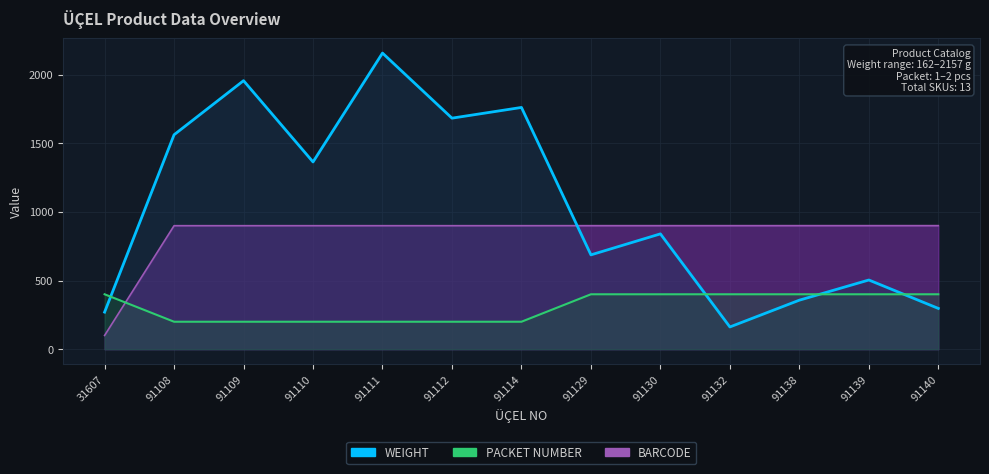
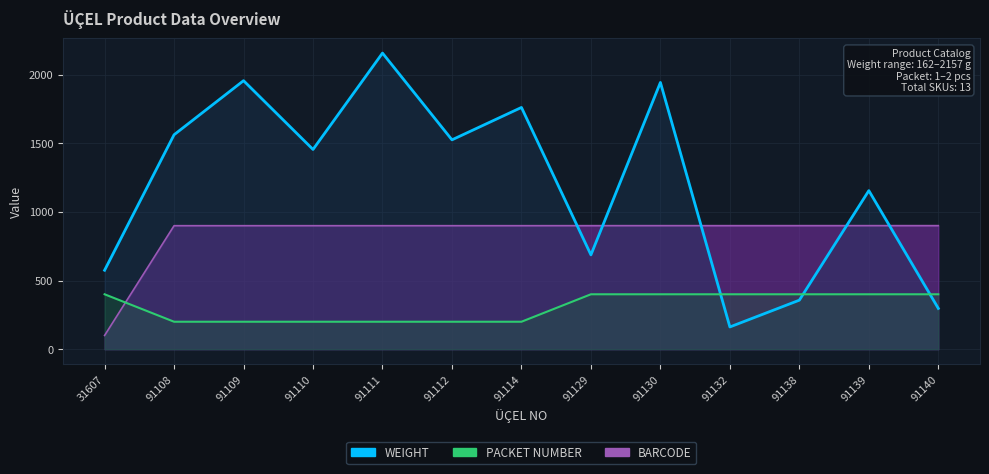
  {
    "WEIGHT": {
-     "31607": 270,
+     "31607": 580,
      "91108": 1560,
      "91109": 1960,
-     "91110": 1360,
+     "91110": 1460,
      "91111": 2160,
-     "91112": 1680,
+     "91112": 1530,
      "91114": 1760,
      "91129": 690,
-     "91130": 840,
+     "91130": 1940,
      "91132": 160,
      "91138": 360,
-     "91139": 500,
+     "91139": 1160,
      "91140": 300
    },
    "PACKET NUMBER": {
      "31607": 400,
      "91108": 200,
      "91109": 200,
      "91110": 200,
      "91111": 200,
      "91112": 200,
      "91114": 200,
      "91129": 400,
      "91130": 400,
      "91132": 400,
      "91138": 400,
      "91139": 400,
      "91140": 400
    }
  }
